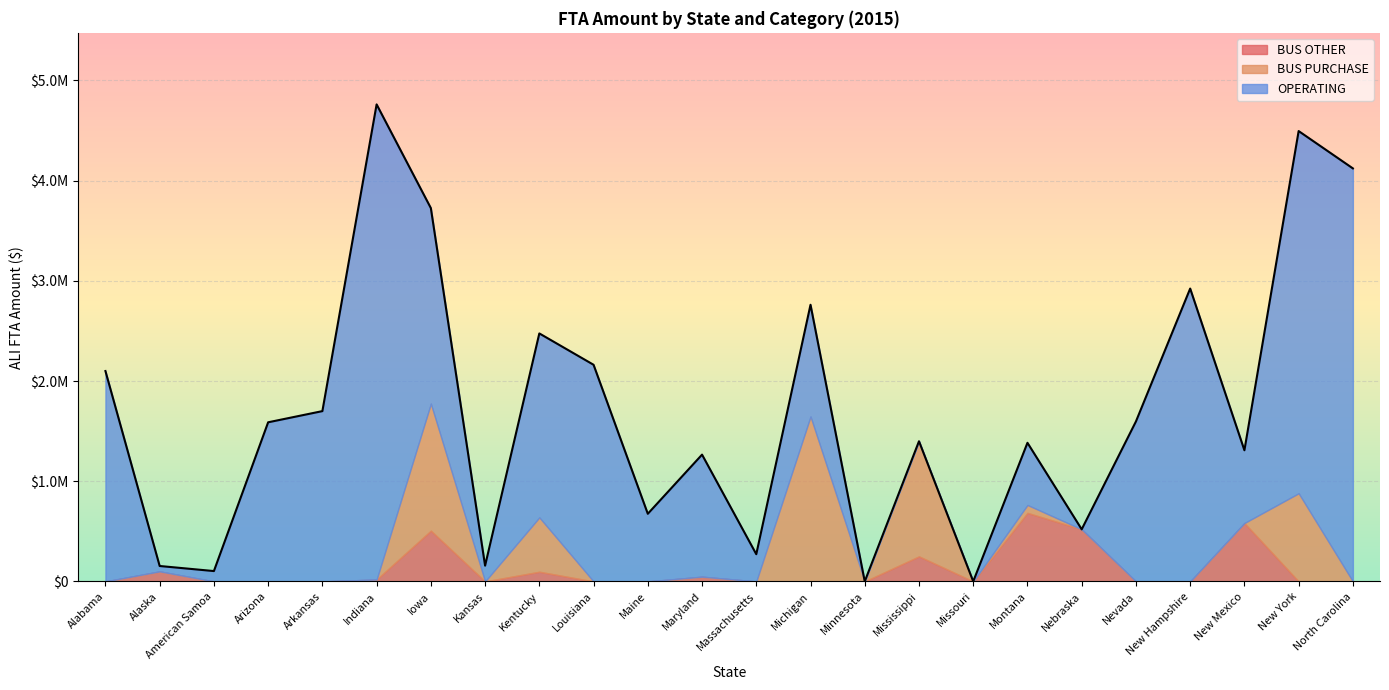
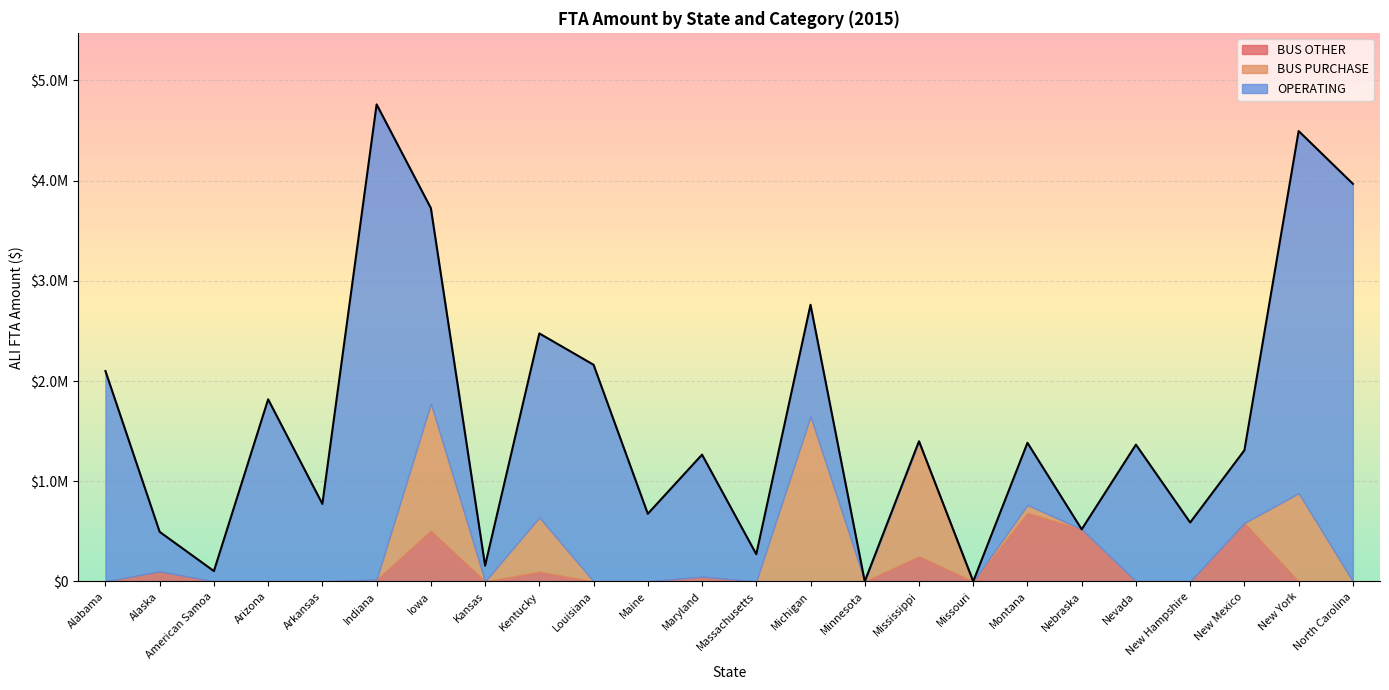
  {
    "OPERATING": {
      "Alabama": "$2100000",
-     "Alaska": "$50000",
+     "Alaska": "$390000",
      "American Samoa": "$100000",
-     "Arizona": "$1590000",
-     "Arkansas": "$1700000",
+     "Arizona": "$1820000",
+     "Arkansas": "$770000",
      "Indiana": "$4740000",
      "Iowa": "$1950000",
      "Kansas": "$160000",
      "Kentucky": "$1840000",
      "Louisiana": "$2160000",
      "Maine": "$680000",
      "Maryland": "$1220000",
      "Massachusetts": "$270000",
      "Michigan": "$1110000",
      "Montana": "$620000",
-     "Nevada": "$1600000",
-     "New Hampshire": "$2920000",
+     "Nevada": "$1370000",
+     "New Hampshire": "$590000",
      "New Mexico": "$730000",
      "New York": "$3610000",
-     "North Carolina": "$4120000"
+     "North Carolina": "$3970000"
    }
  }
